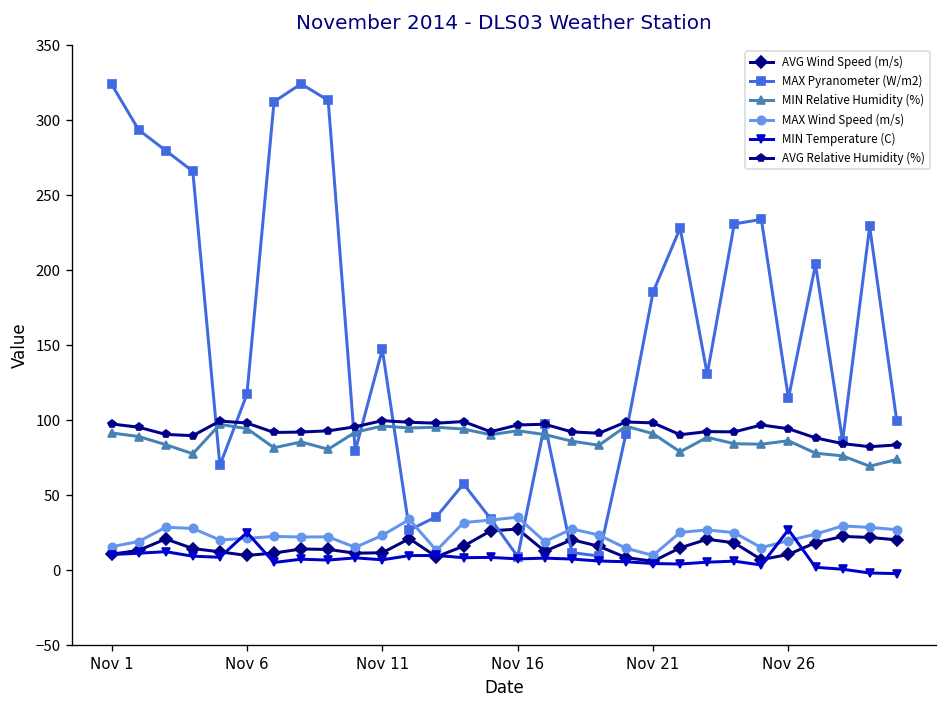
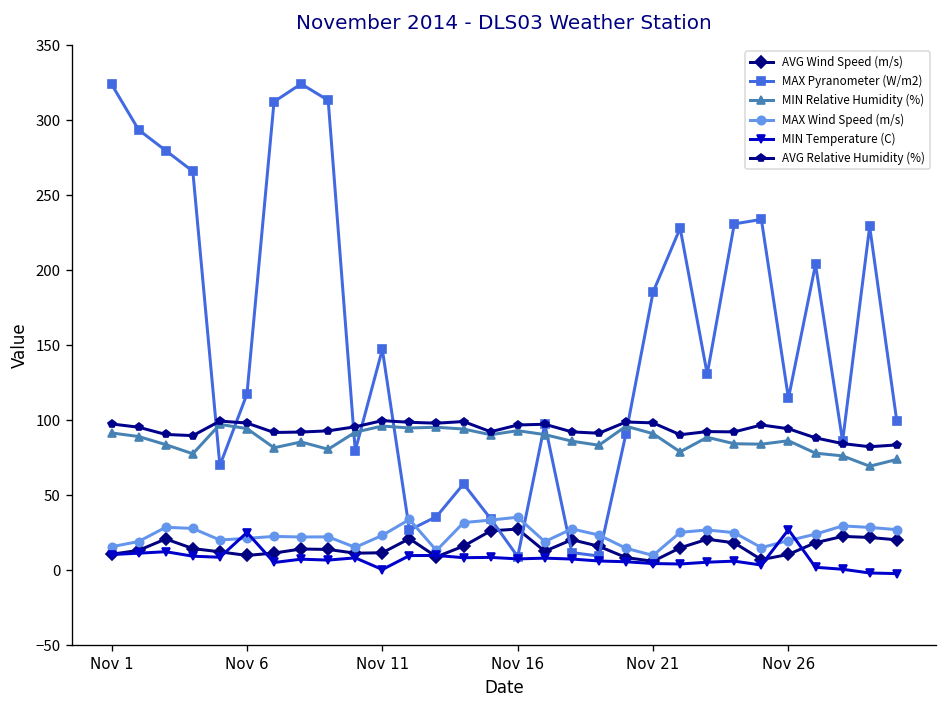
  {
    "MIN Temperature (C)": {
      "Nov 6": 25,
-     "Nov 11": 7,
+     "Nov 11": 1,
      "Nov 26": 27
    }
  }
